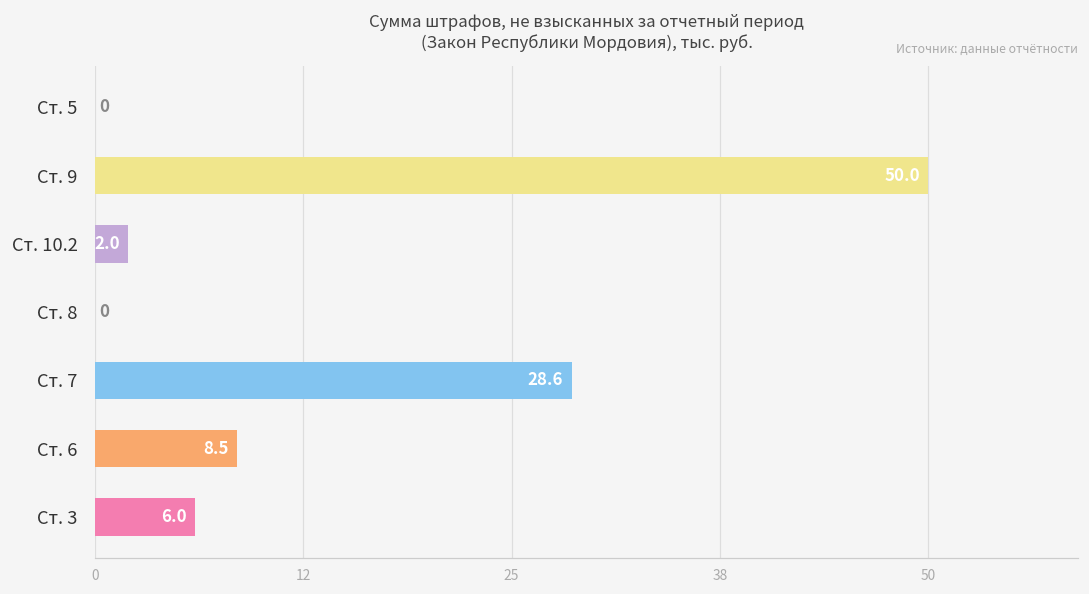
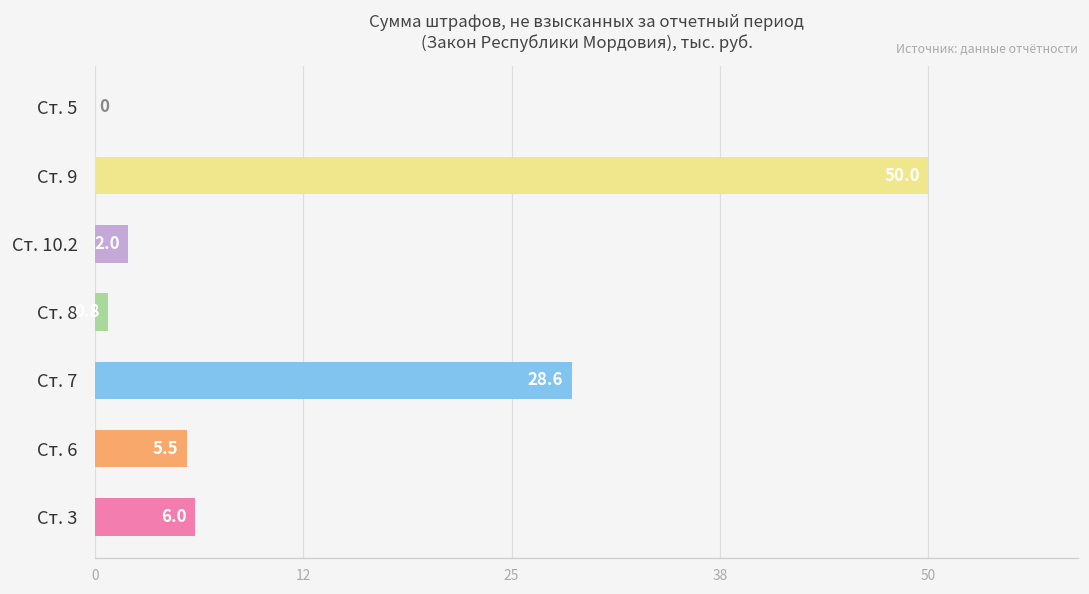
  {
    "Ст. 5": 0,
    "Ст. 9": 50.0,
    "Ст. 10.2": 2.0,
-   "Ст. 8": 0.0,
+   "Ст. 8": 0.8,
    "Ст. 7": 28.6,
-   "Ст. 6": 8.5,
+   "Ст. 6": 5.5,
    "Ст. 3": 6.0
  }
